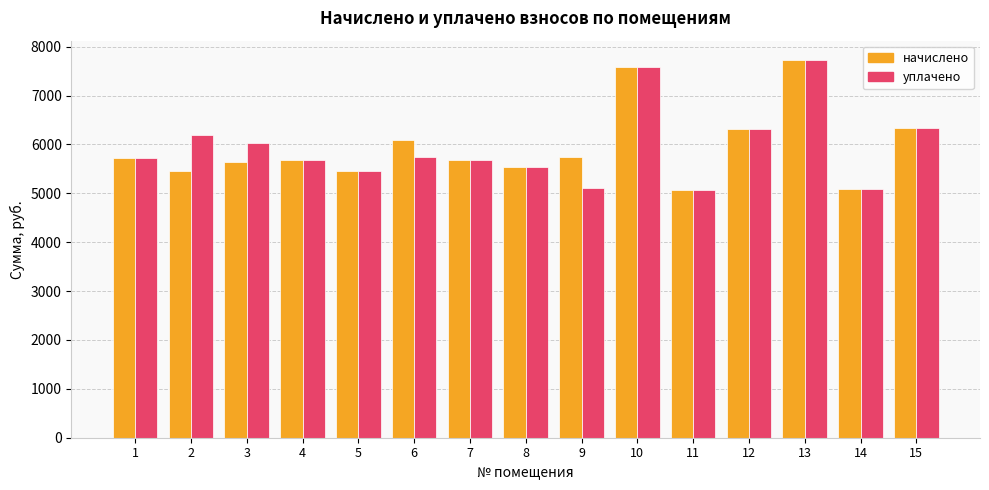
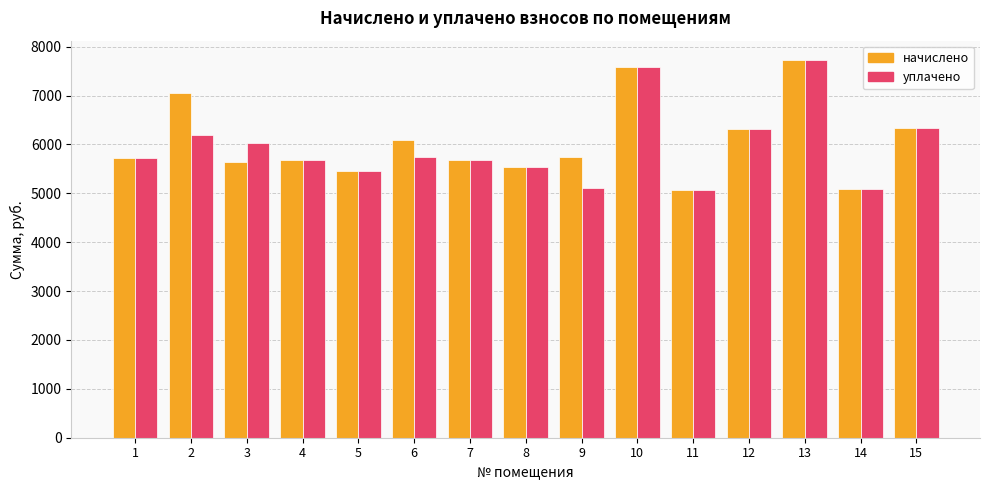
  {
    "начислено": {
      "1": 5700,
-     "2": 5500,
+     "2": 7100,
      "3": 5600,
      "4": 5700,
      "5": 5500,
      "6": 6100,
      "7": 5700,
      "8": 5500,
      "9": 5700,
      "10": 7600,
      "11": 5100,
      "12": 6300,
      "13": 7700,
      "14": 5100,
      "15": 6300
    },
    "уплачено": {
      "1": 5700,
      "2": 6200,
      "3": 6000,
      "4": 5700,
      "5": 5500,
      "6": 5700,
      "7": 5700,
      "8": 5500,
      "9": 5100,
      "10": 7600,
      "11": 5100,
      "12": 6300,
      "13": 7700,
      "14": 5100,
      "15": 6300
    }
  }
